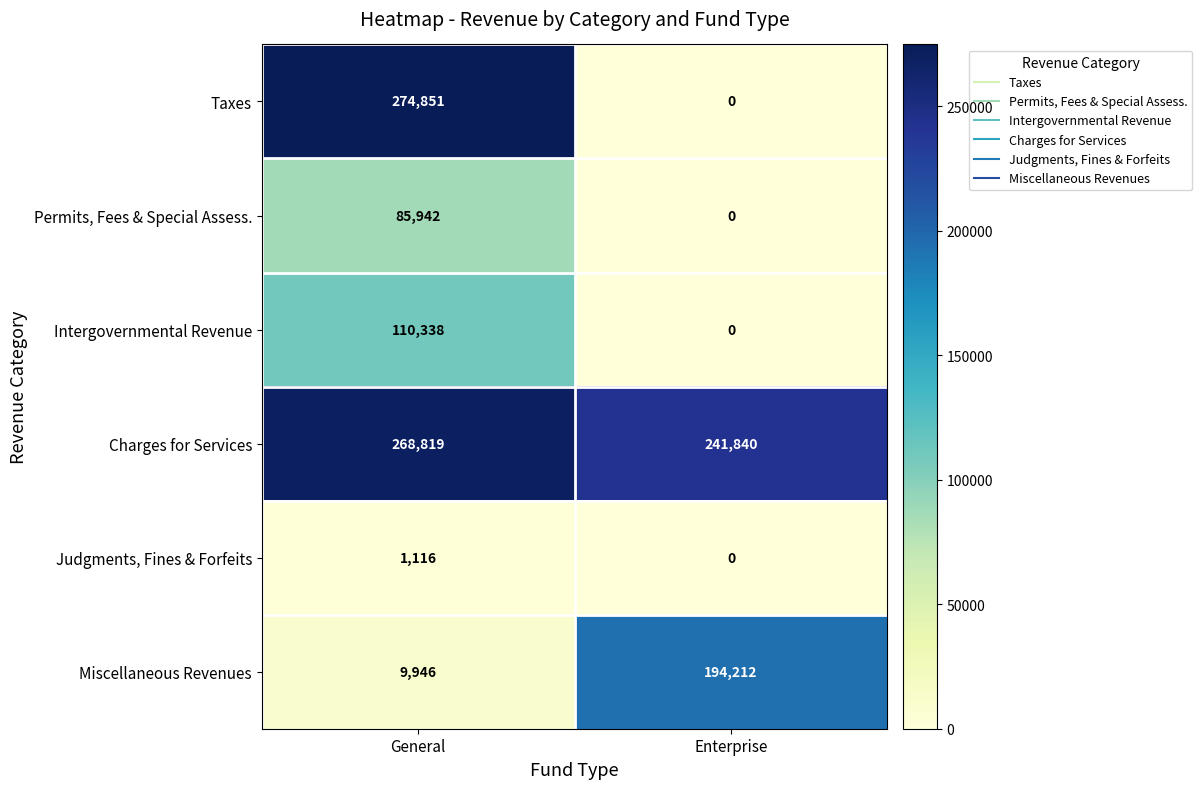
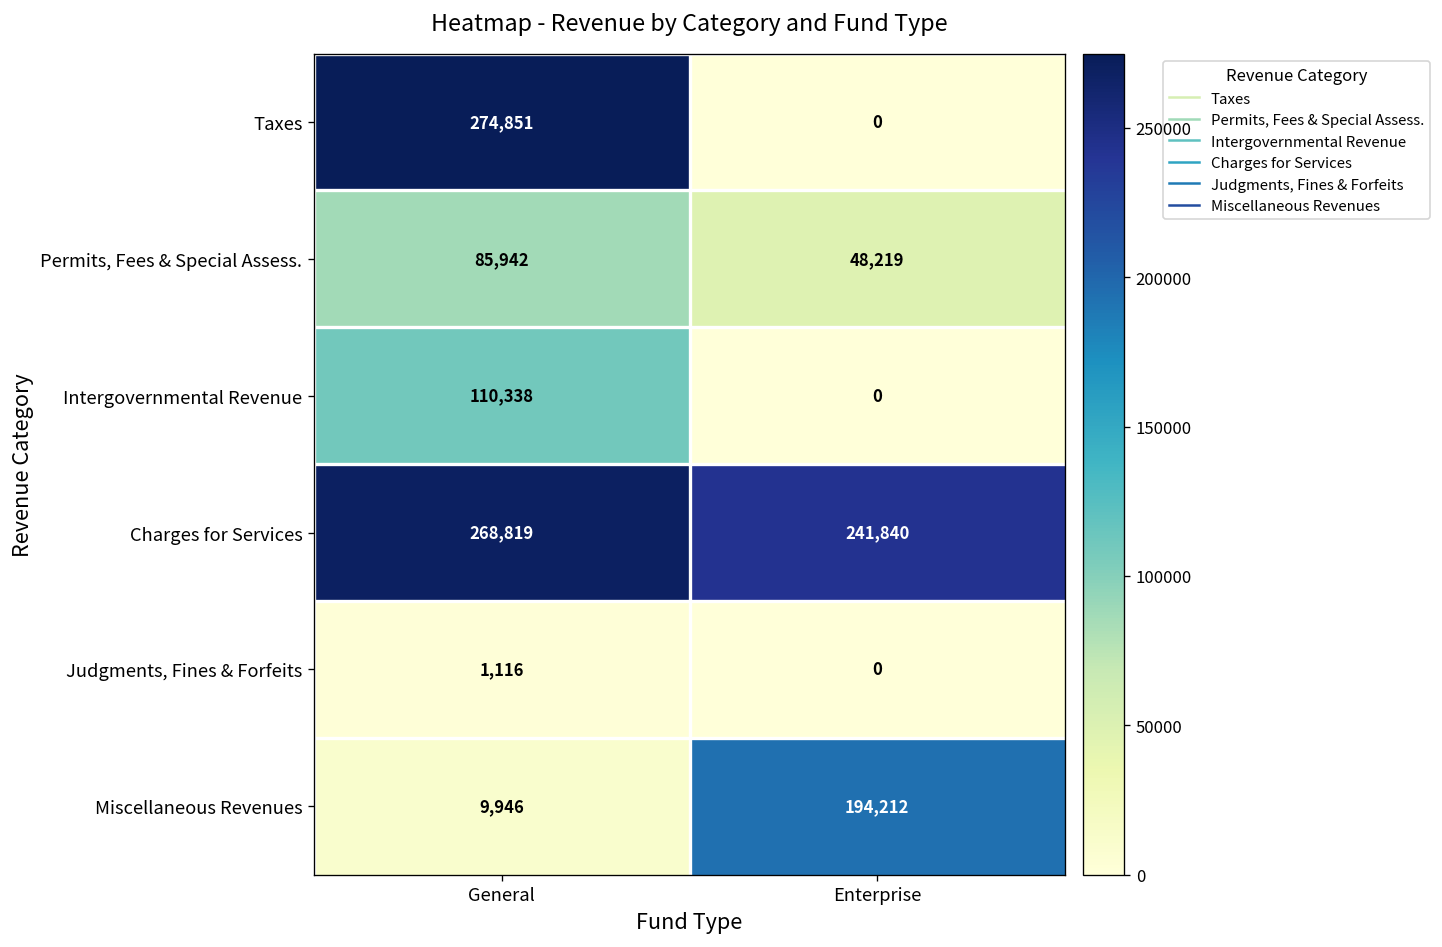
  {
    "Taxes": {
      "General": "274,851",
      "Enterprise": "0"
    },
    "Permits, Fees & Special Assess.": {
      "General": "85,942",
-     "Enterprise": "0"
+     "Enterprise": "48,219"
    },
    "Intergovernmental Revenue": {
      "General": "110,338",
      "Enterprise": "0"
    },
    "Charges for Services": {
      "General": "268,819",
      "Enterprise": "241,840"
    },
    "Judgments, Fines & Forfeits": {
      "General": "1,116",
      "Enterprise": "0"
    },
    "Miscellaneous Revenues": {
      "General": "9,946",
      "Enterprise": "194,212"
    }
  }
